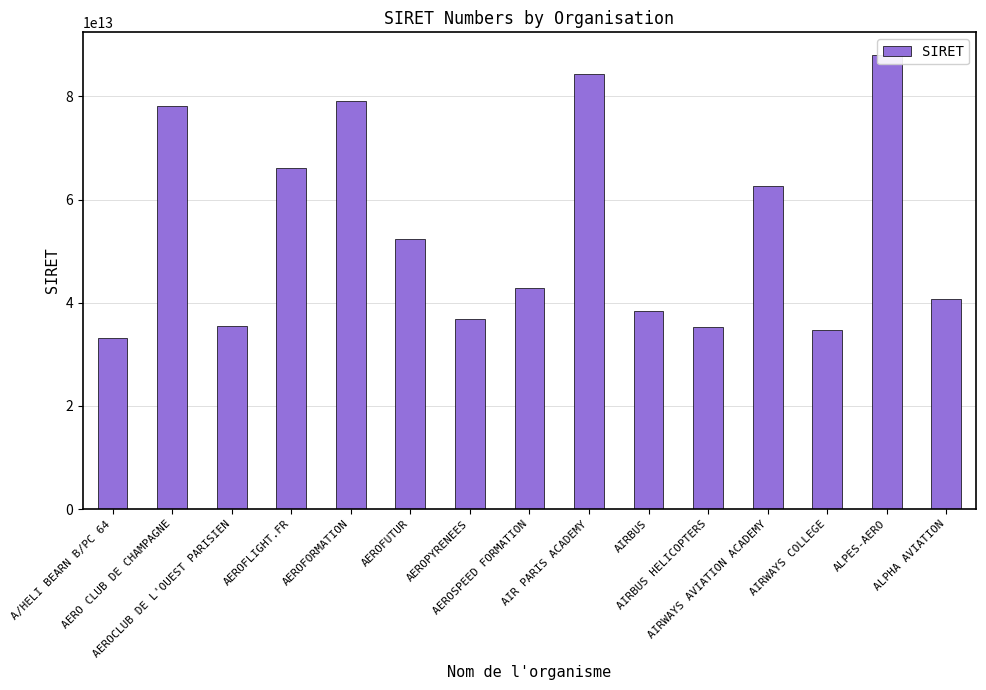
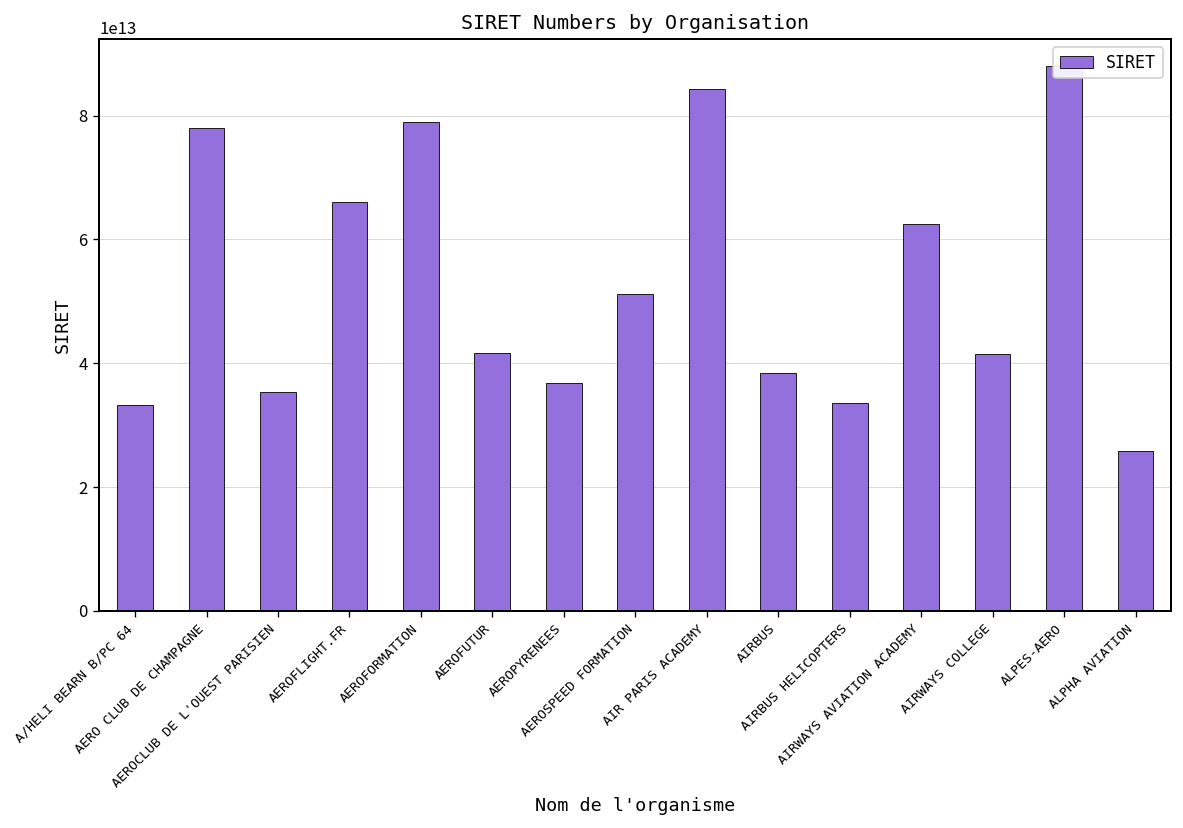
  {
    "A/HELI BEARN B/PC 64": 33000000000000,
    "AERO CLUB DE CHAMPAGNE": 78000000000000,
    "AEROCLUB DE L'OUEST PARISIEN": 35000000000000,
    "AEROFLIGHT.FR": 66000000000000,
    "AEROFORMATION": 79000000000000,
-   "AEROFUTUR": 52000000000000,
+   "AEROFUTUR": 42000000000000,
    "AEROPYRENEES": 37000000000000,
-   "AEROSPEED FORMATION": 43000000000000,
+   "AEROSPEED FORMATION": 51000000000000,
    "AIR PARIS ACADEMY": 84000000000000,
    "AIRBUS": 38000000000000,
-   "AIRBUS HELICOPTERS": 35000000000000,
+   "AIRBUS HELICOPTERS": 34000000000000,
    "AIRWAYS AVIATION ACADEMY": 63000000000000,
-   "AIRWAYS COLLEGE": 35000000000000,
-   "ALPHA AVIATION": 41000000000000
+   "AIRWAYS COLLEGE": 41000000000000,
+   "ALPHA AVIATION": 26000000000000
  }
